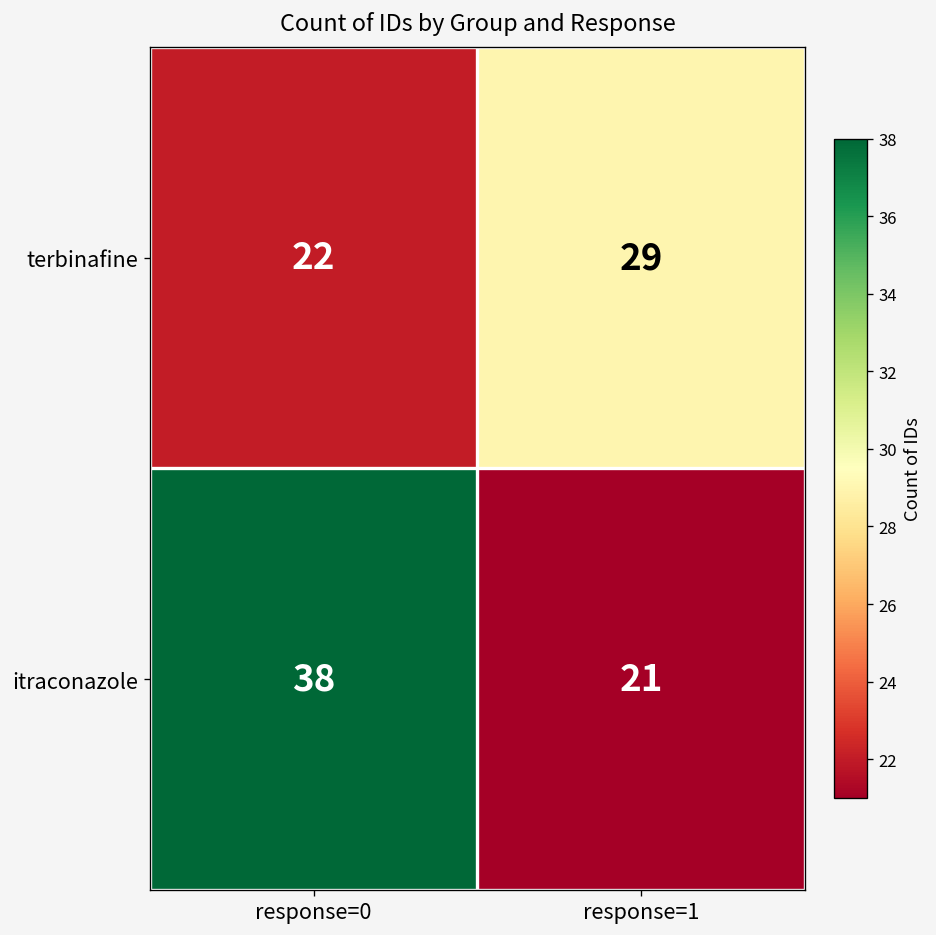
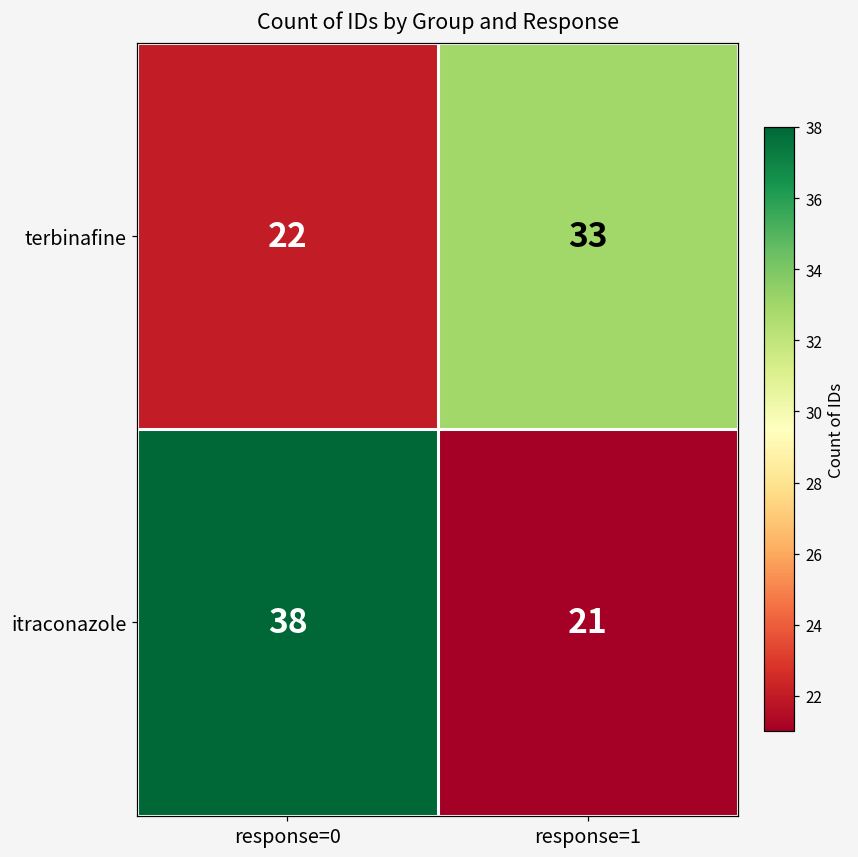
  {
    "terbinafine": {
      "response=0": 22,
-     "response=1": 29
+     "response=1": 33
    },
    "itraconazole": {
      "response=0": 38,
      "response=1": 21
    }
  }
